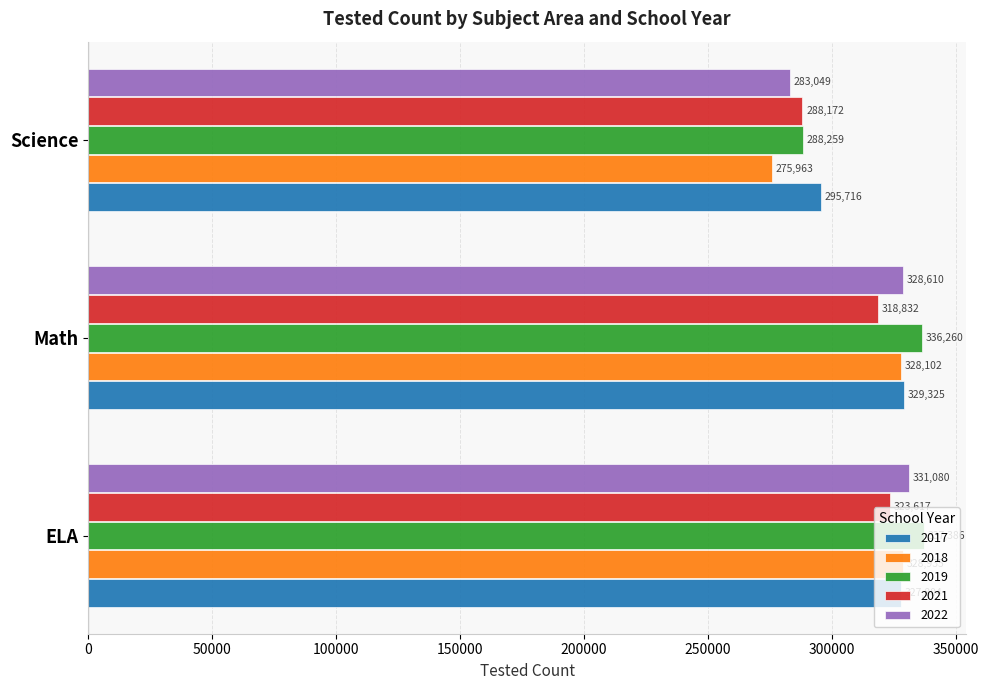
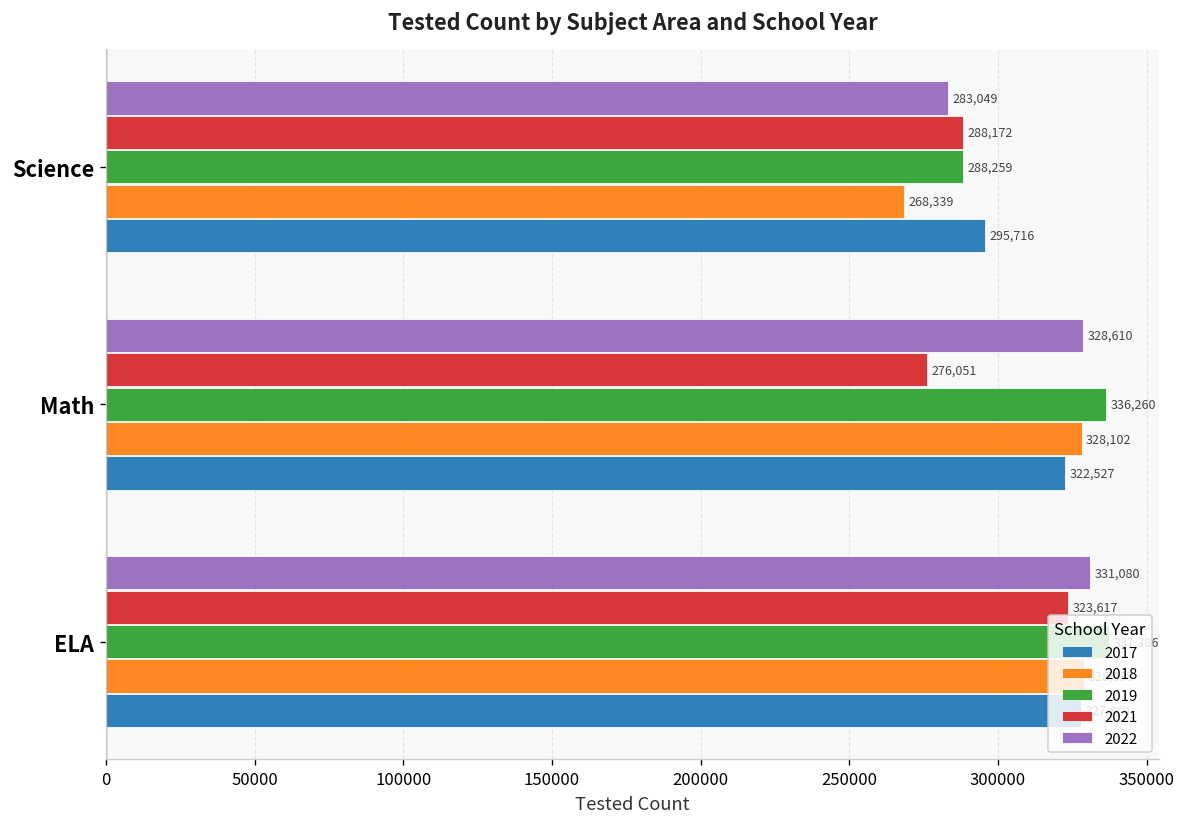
  {
    "2017": {
      "Science": "295,716",
-     "Math": "329,325"
+     "Math": "322,527"
    },
    "2018": {
-     "Science": "275,963",
+     "Science": "268,339",
      "Math": "328,102"
    },
    "2019": {
      "Science": "288,259",
      "Math": "336,260"
    },
    "2021": {
      "Science": "288,172",
-     "Math": "318,832"
+     "Math": "276,051"
    },
    "2022": {
      "Science": "283,049",
      "Math": "328,610",
      "ELA": "331,080"
    }
  }
